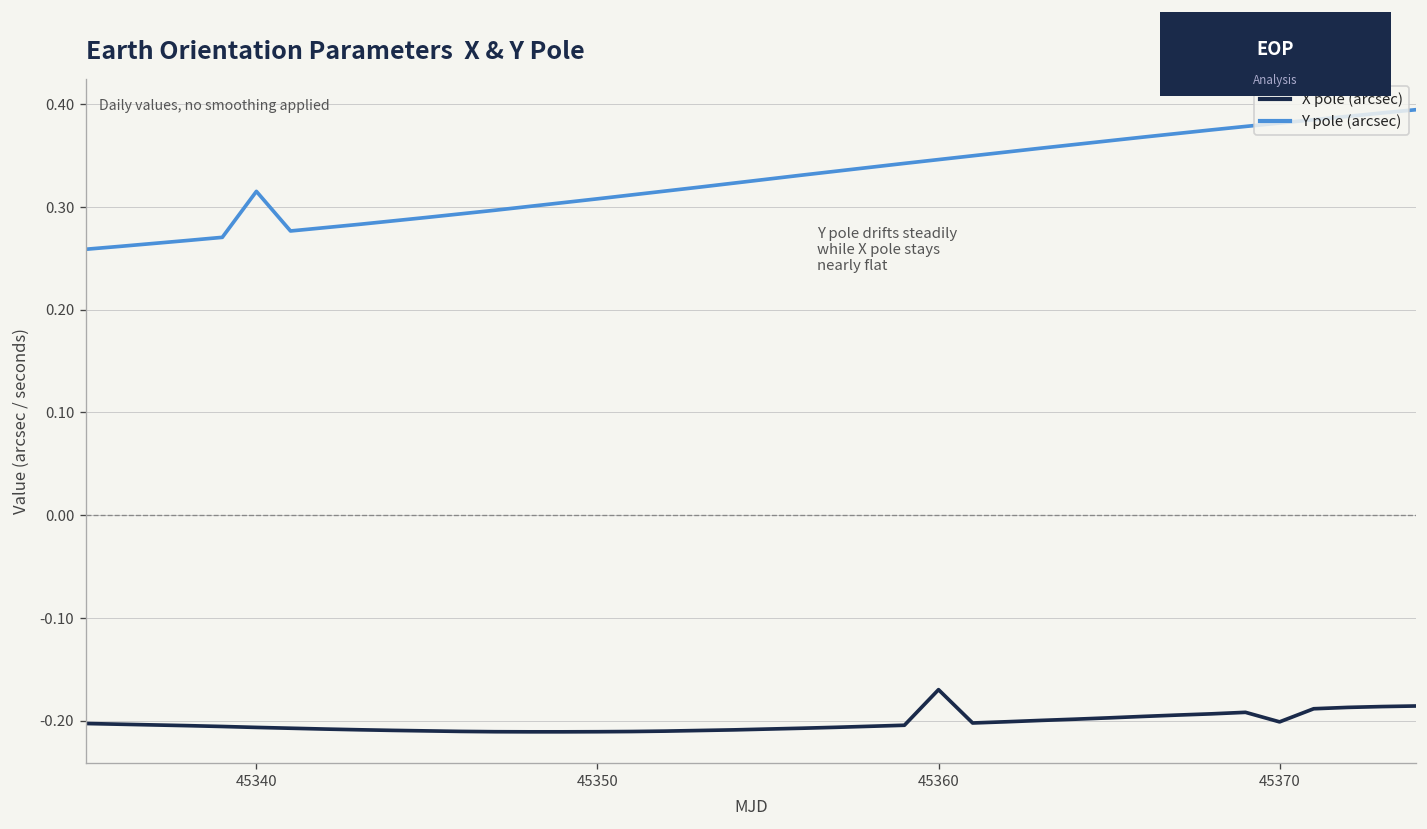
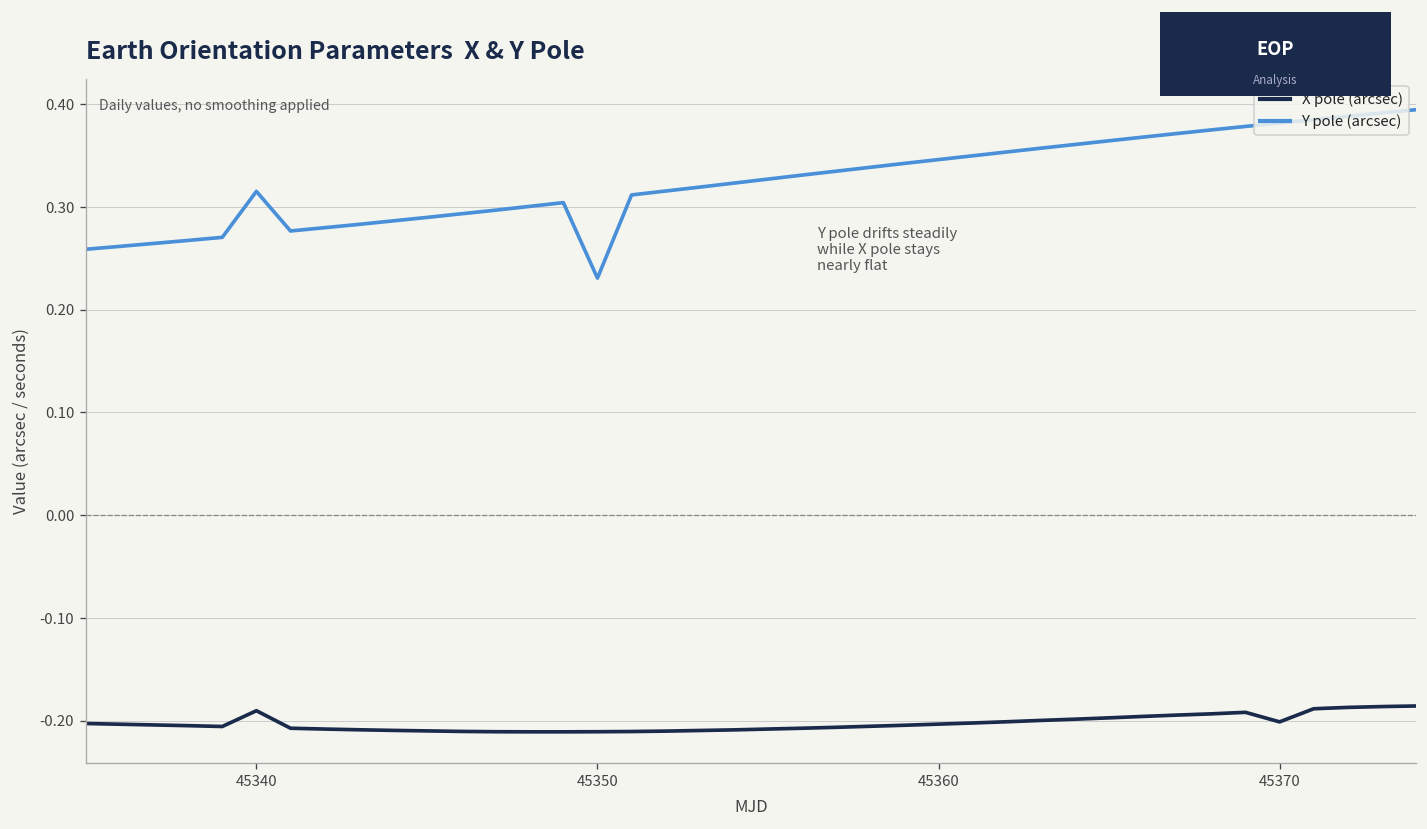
  {
    "X pole (arcsec)": {
-     "45340": -0.21,
+     "45340": -0.19,
      "45350": -0.21,
-     "45360": -0.17,
+     "45360": -0.20,
      "45370": -0.20
    },
    "Y pole (arcsec)": {
      "45340": 0.32,
-     "45350": 0.31,
+     "45350": 0.23,
      "45360": 0.35
    }
  }
